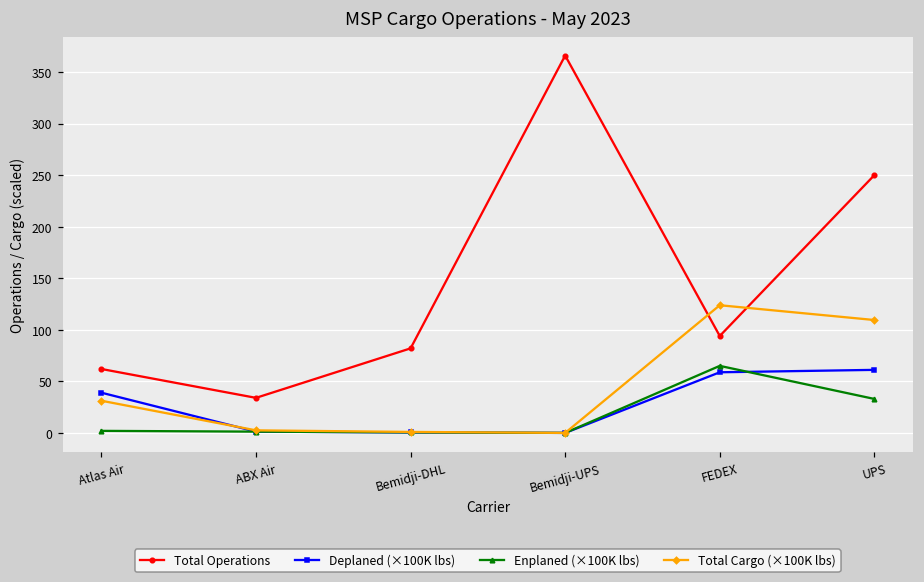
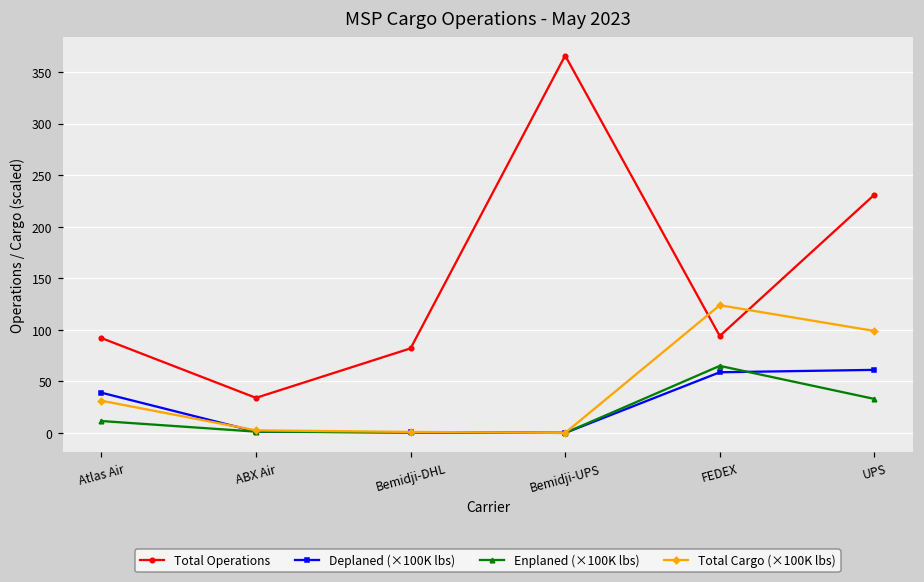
  {
    "Total Operations": {
-     "Atlas Air": 60,
+     "Atlas Air": 90,
      "ABX Air": 30,
      "Bemidji-DHL": 80,
      "Bemidji-UPS": 370,
      "FEDEX": 90,
-     "UPS": 250
+     "UPS": 230
    },
    "Deplaned (×100K lbs)": {
      "Atlas Air": 40,
      "FEDEX": 60,
      "UPS": 60
    },
    "Enplaned (×100K lbs)": {
-     "Atlas Air": 0,
+     "Atlas Air": 10,
      "FEDEX": 70,
      "UPS": 30
    },
    "Total Cargo (×100K lbs)": {
      "Atlas Air": 30,
      "FEDEX": 120,
-     "UPS": 110
+     "UPS": 100
    }
  }
